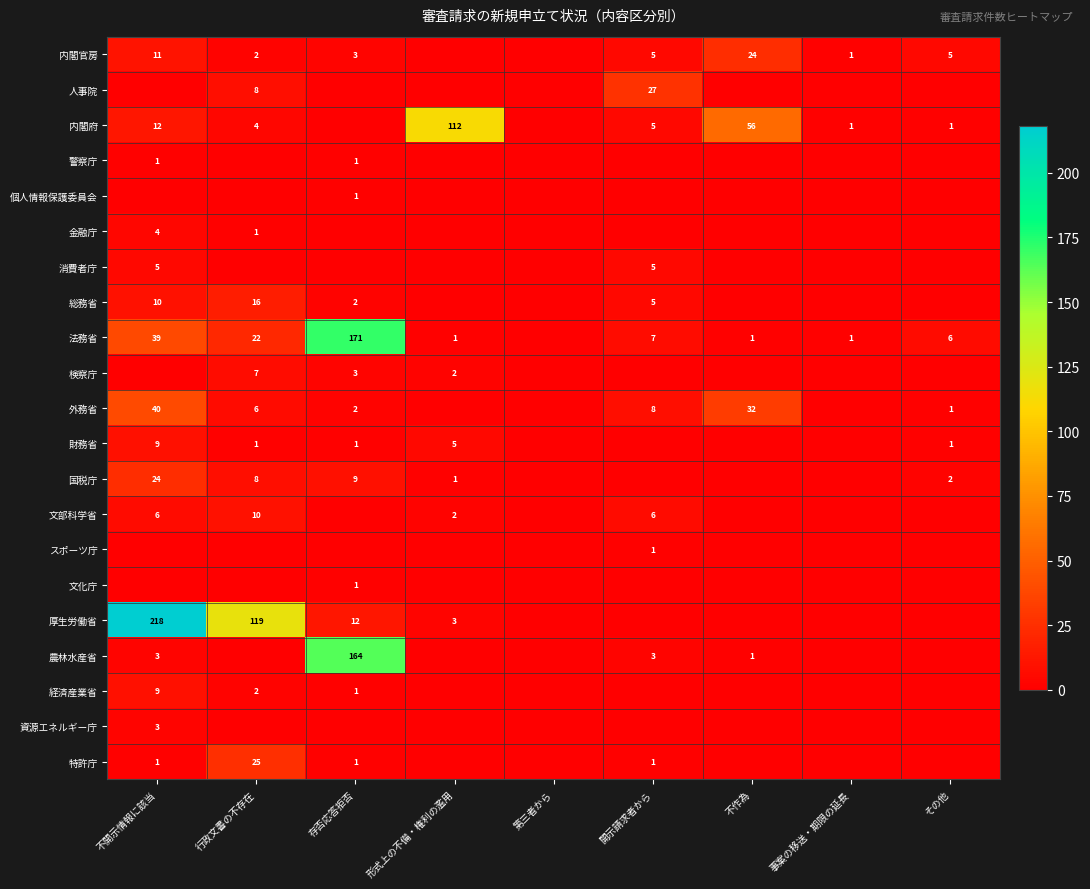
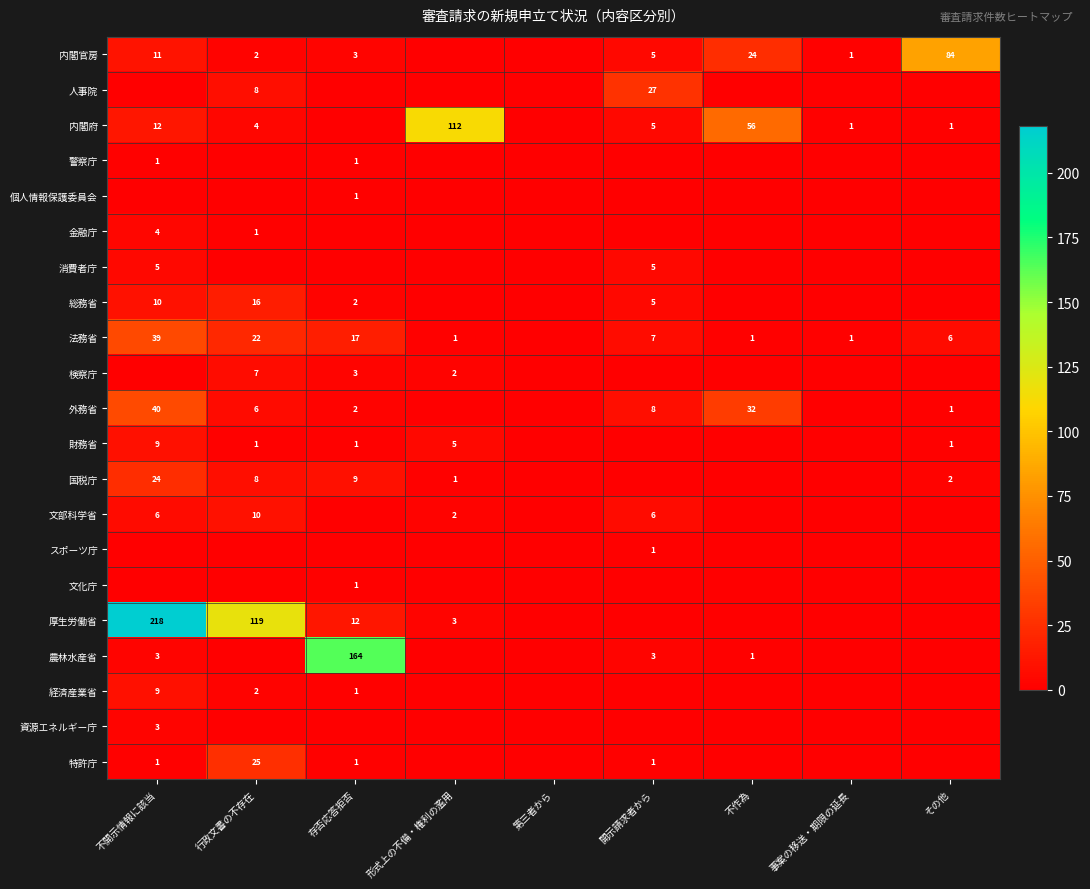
  {
    "内閣官房": {
      "不開示情報に該当": 11,
      "行政文書の不存在": 2,
      "存否応答拒否": 3,
      "開示請求者から": 5,
      "不作為": 24,
      "事案の移送・期限の延長": 1,
-     "その他": 5
+     "その他": 84
    },
    "人事院": {
      "行政文書の不存在": 8,
      "開示請求者から": 27
    },
    "内閣府": {
      "不開示情報に該当": 12,
      "行政文書の不存在": 4,
      "形式上の不備・権利の濫用": 112,
      "開示請求者から": 5,
      "不作為": 56,
      "事案の移送・期限の延長": 1,
      "その他": 1
    },
    "警察庁": {
      "不開示情報に該当": 1,
      "存否応答拒否": 1
    },
    "個人情報保護委員会": {
      "存否応答拒否": 1
    },
    "金融庁": {
      "不開示情報に該当": 4,
      "行政文書の不存在": 1
    },
    "消費者庁": {
      "不開示情報に該当": 5,
      "開示請求者から": 5
    },
    "総務省": {
      "不開示情報に該当": 10,
      "行政文書の不存在": 16,
      "存否応答拒否": 2,
      "開示請求者から": 5
    },
    "法務省": {
      "不開示情報に該当": 39,
      "行政文書の不存在": 22,
-     "存否応答拒否": 171,
+     "存否応答拒否": 17,
      "形式上の不備・権利の濫用": 1,
      "開示請求者から": 7,
      "不作為": 1,
      "事案の移送・期限の延長": 1,
      "その他": 6
    },
    "検察庁": {
      "行政文書の不存在": 7,
      "存否応答拒否": 3,
      "形式上の不備・権利の濫用": 2
    },
    "外務省": {
      "不開示情報に該当": 40,
      "行政文書の不存在": 6,
      "存否応答拒否": 2,
      "開示請求者から": 8,
      "不作為": 32,
      "その他": 1
    },
    "財務省": {
      "不開示情報に該当": 9,
      "行政文書の不存在": 1,
      "存否応答拒否": 1,
      "形式上の不備・権利の濫用": 5,
      "その他": 1
    },
    "国税庁": {
      "不開示情報に該当": 24,
      "行政文書の不存在": 8,
      "存否応答拒否": 9,
      "形式上の不備・権利の濫用": 1,
      "その他": 2
    },
    "文部科学省": {
      "不開示情報に該当": 6,
      "行政文書の不存在": 10,
      "形式上の不備・権利の濫用": 2,
      "開示請求者から": 6
    },
    "スポーツ庁": {
      "開示請求者から": 1
    },
    "文化庁": {
      "存否応答拒否": 1
    },
    "厚生労働省": {
      "不開示情報に該当": 218,
      "行政文書の不存在": 119,
      "存否応答拒否": 12,
      "形式上の不備・権利の濫用": 3
    },
    "農林水産省": {
      "不開示情報に該当": 3,
      "存否応答拒否": 164,
      "開示請求者から": 3,
      "不作為": 1
    },
    "経済産業省": {
      "不開示情報に該当": 9,
      "行政文書の不存在": 2,
      "存否応答拒否": 1
    },
    "資源エネルギー庁": {
      "不開示情報に該当": 3
    },
    "特許庁": {
      "不開示情報に該当": 1,
      "行政文書の不存在": 25,
      "存否応答拒否": 1,
      "開示請求者から": 1
    }
  }
